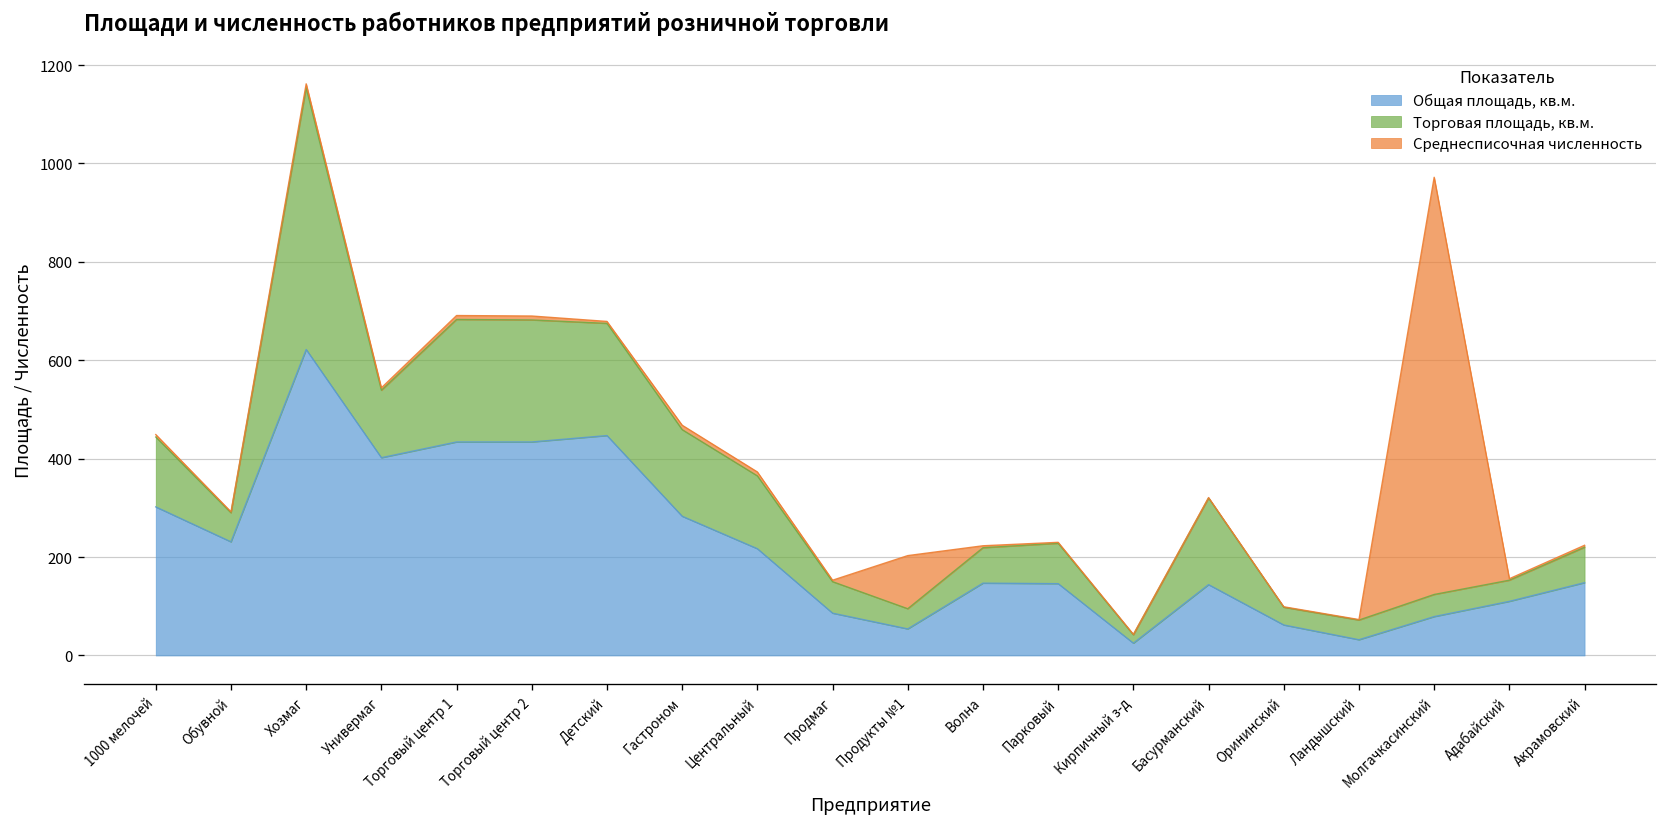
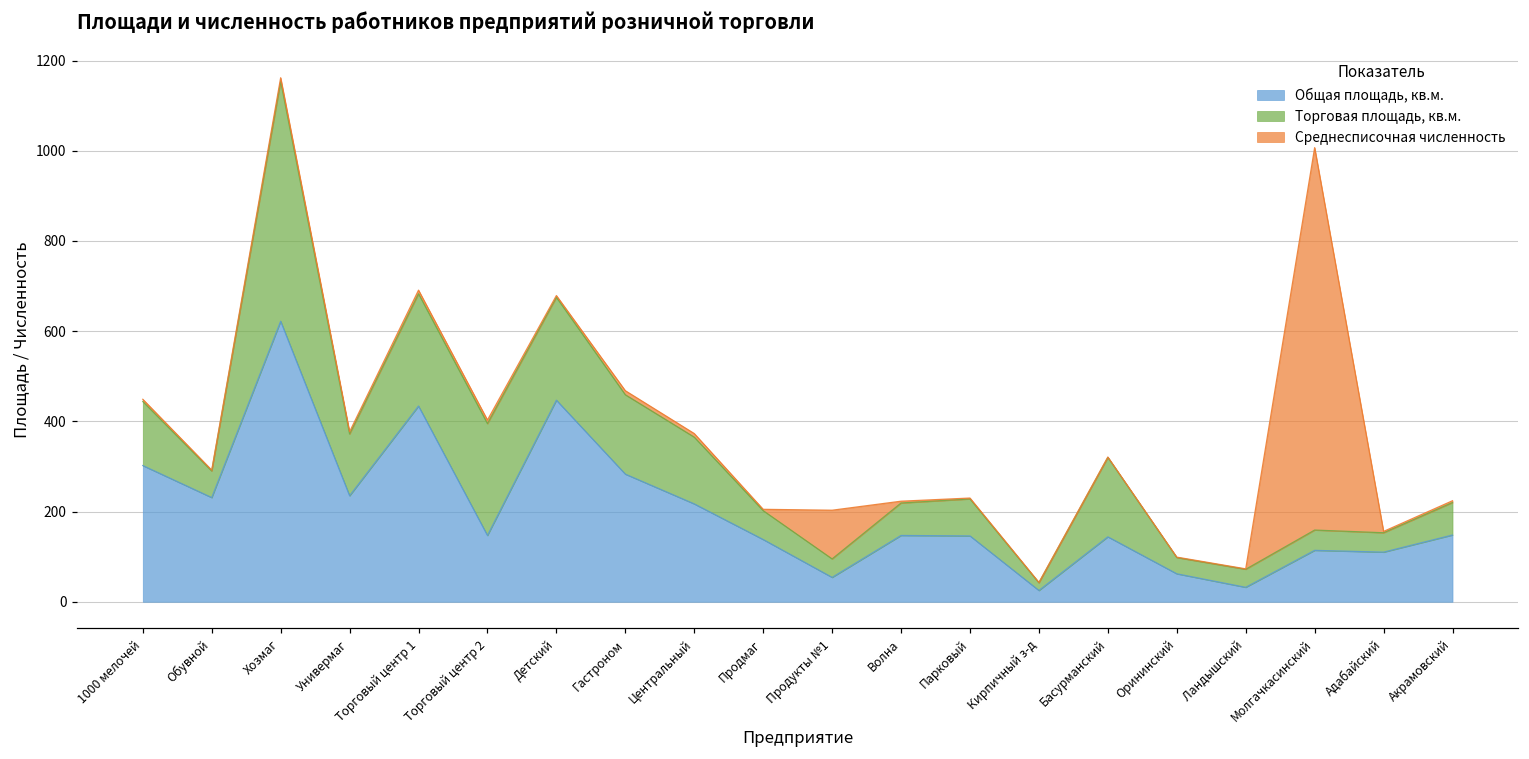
  {
    "Общая площадь, кв.м.": {
      "1000 мелочей": 300,
      "Обувной": 230,
      "Хозмаг": 620,
-     "Универмаг": 400,
+     "Универмаг": 240,
      "Торговый центр 1": 430,
-     "Торговый центр 2": 430,
+     "Торговый центр 2": 150,
      "Детский": 450,
      "Гастроном": 280,
      "Центральный": 220,
-     "Продмаг": 90,
+     "Продмаг": 140,
      "Продукты №1": 50,
      "Волна": 150,
      "Парковый": 150,
      "Кирпичный з-д": 30,
      "Басурманский": 140,
      "Орининский": 60,
      "Ландышский": 30,
-     "Молгачкасинский": 80,
+     "Молгачкасинский": 110,
      "Адабайский": 110,
      "Акрамовский": 150
    },
    "Торговая площадь, кв.м.": {
      "Хозмаг": 530,
      "Торговый центр 1": 250,
      "Торговый центр 2": 250,
      "Гастроном": 180,
      "Центральный": 150,
      "Продукты №1": 40,
      "Молгачкасинский": 50
    },
    "Среднесписочная численность": {
      "Хозмаг": 10,
      "Торговый центр 1": 10,
      "Торговый центр 2": 10,
      "Гастроном": 10,
      "Центральный": 10,
      "Продукты №1": 110,
      "Молгачкасинский": 850
    }
  }
